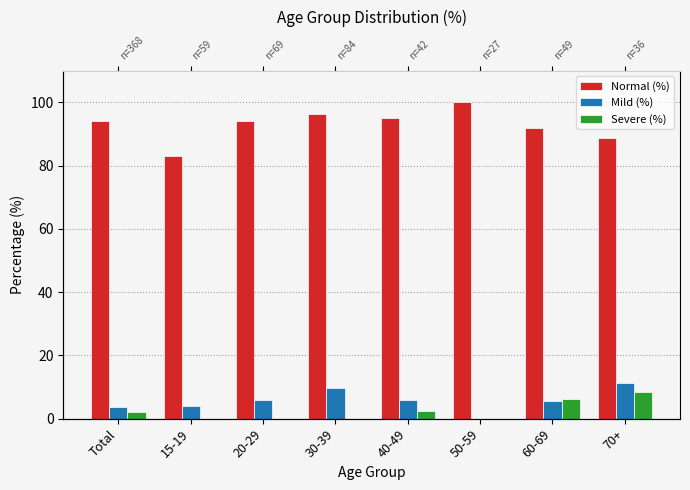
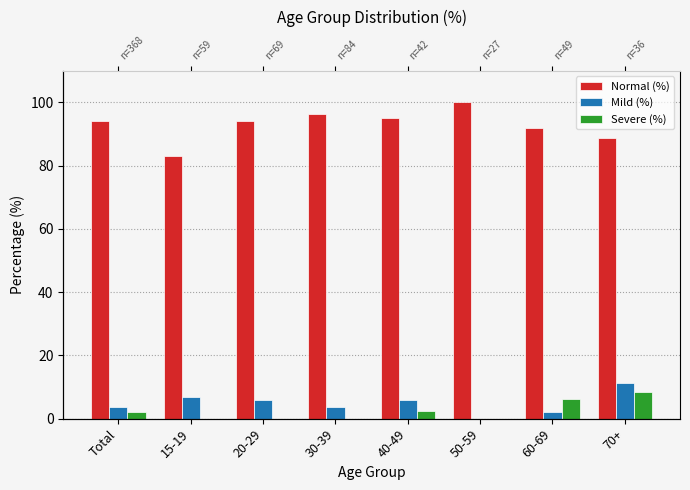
  {
    "Mild (%)": {
      "Total": 4,
-     "15-19": 4,
+     "15-19": 7,
      "20-29": 6,
-     "30-39": 10,
+     "30-39": 4,
      "40-49": 6,
      "50-59": 0,
-     "60-69": 6,
+     "60-69": 2,
      "70+": 11
    }
  }
